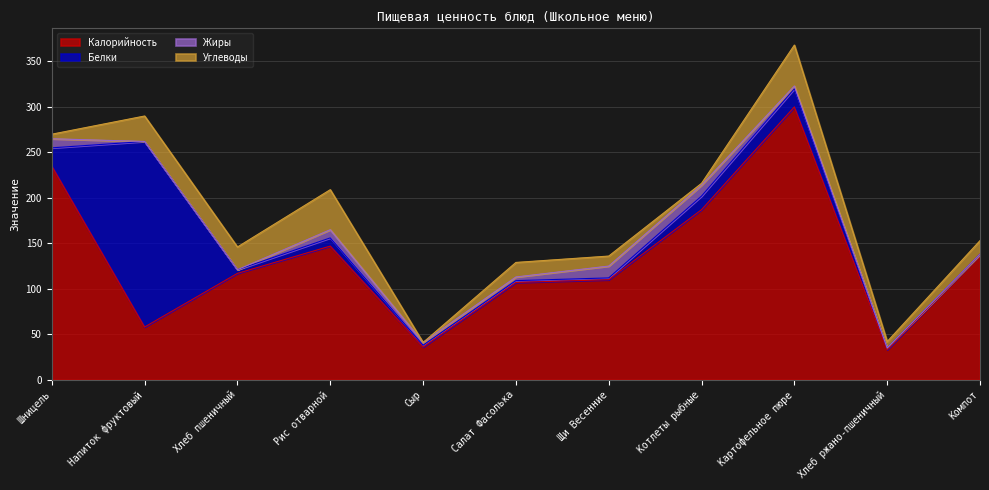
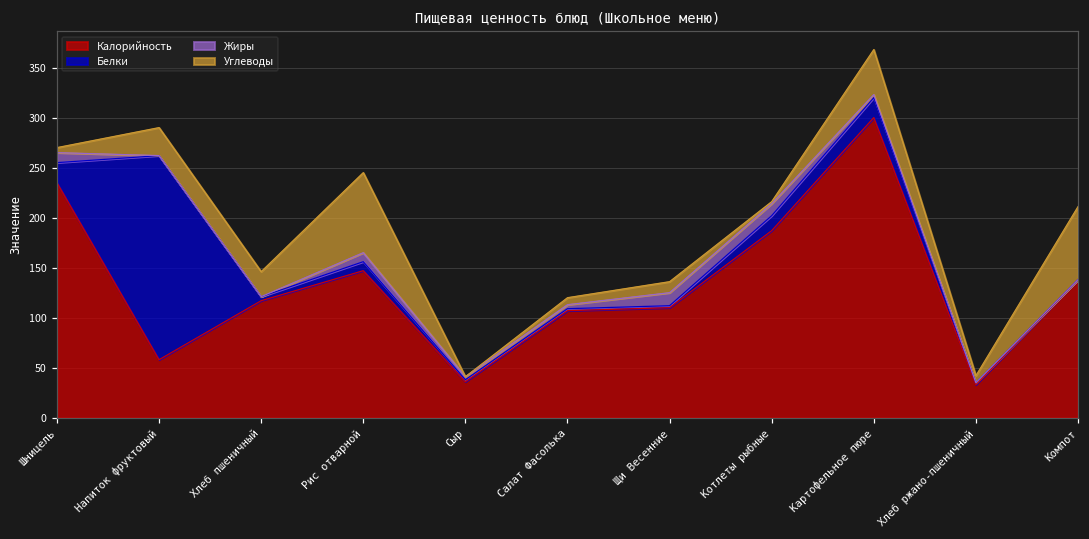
  {
    "Калорийность": {
      "Шницель": 240,
      "Напиток фруктовый": 60,
      "Хлеб пшеничный": 120,
      "Рис отварной": 150,
      "Котлеты рыбные": 190,
      "Картофельное пюре": 300
    },
    "Белки": {
      "Шницель": 20,
      "Рис отварной": 10,
      "Котлеты рыбные": 20,
      "Картофельное пюре": 20
    },
    "Жиры": {
      "Шницель": 10,
      "Рис отварной": 10,
      "Салат Фасолька": 0,
      "Щи Весенние": 10,
      "Картофельное пюре": 0
    },
    "Углеводы": {
      "Шницель": 10,
      "Напиток фруктовый": 30,
      "Хлеб пшеничный": 30,
-     "Рис отварной": 40,
-     "Салат Фасолька": 20,
+     "Рис отварной": 80,
+     "Салат Фасолька": 10,
      "Щи Весенние": 10,
      "Картофельное пюре": 50,
      "Хлеб ржано-пшеничный": 10,
-     "Компот": 20
+     "Компот": 70
    }
  }
